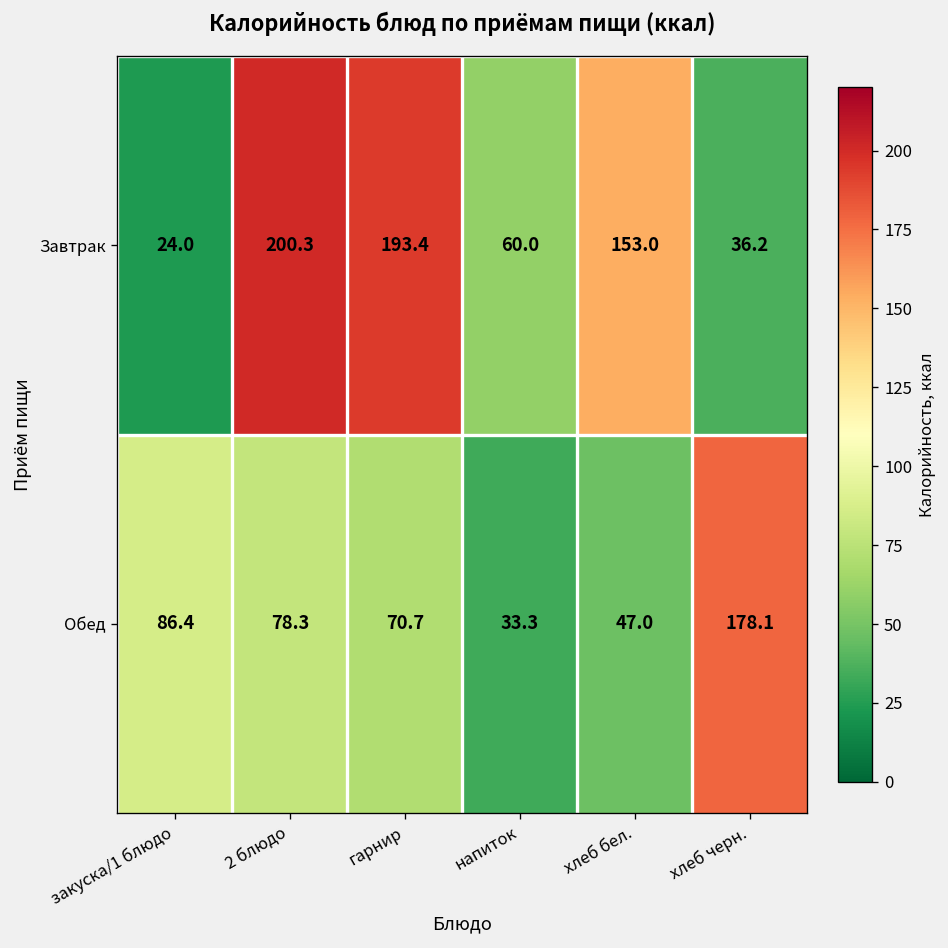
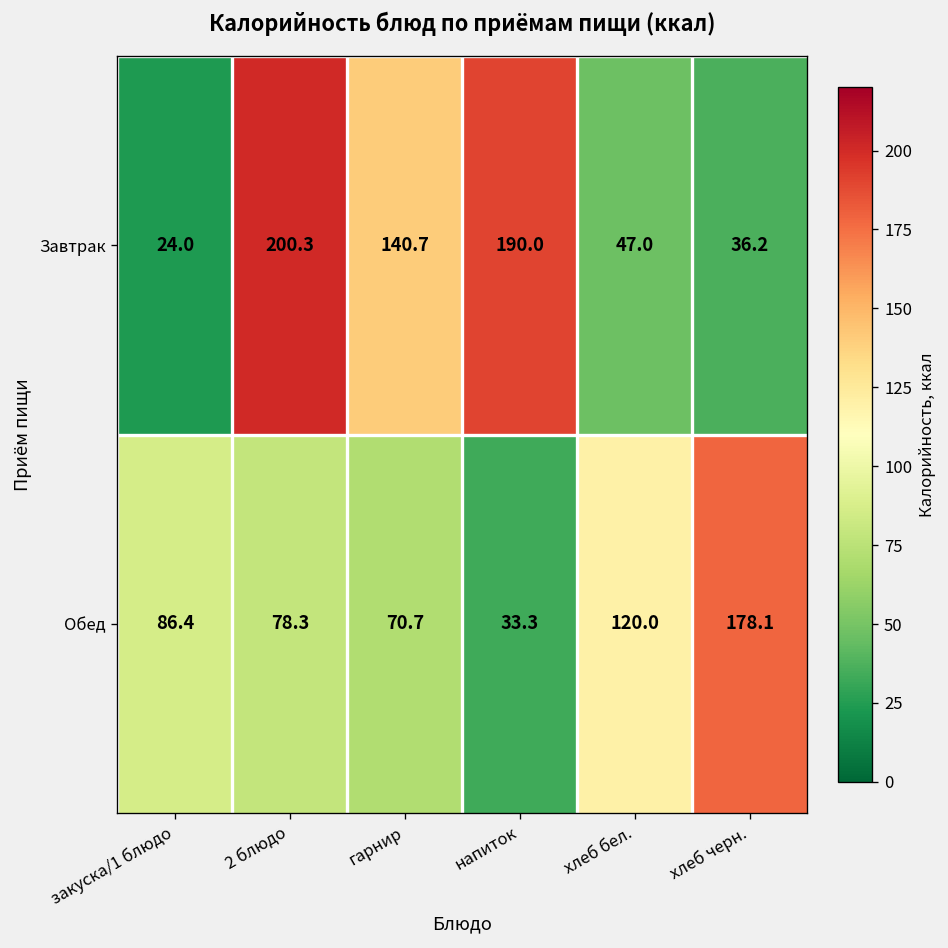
  {
    "Завтрак": {
      "закуска/1 блюдо": 24.0,
      "2 блюдо": 200.3,
-     "гарнир": 193.4,
-     "напиток": 60.0,
-     "хлеб бел.": 153.0,
+     "гарнир": 140.7,
+     "напиток": 190.0,
+     "хлеб бел.": 47.0,
      "хлеб черн.": 36.2
    },
    "Обед": {
      "закуска/1 блюдо": 86.4,
      "2 блюдо": 78.3,
      "гарнир": 70.7,
      "напиток": 33.3,
-     "хлеб бел.": 47.0,
+     "хлеб бел.": 120.0,
      "хлеб черн.": 178.1
    }
  }
